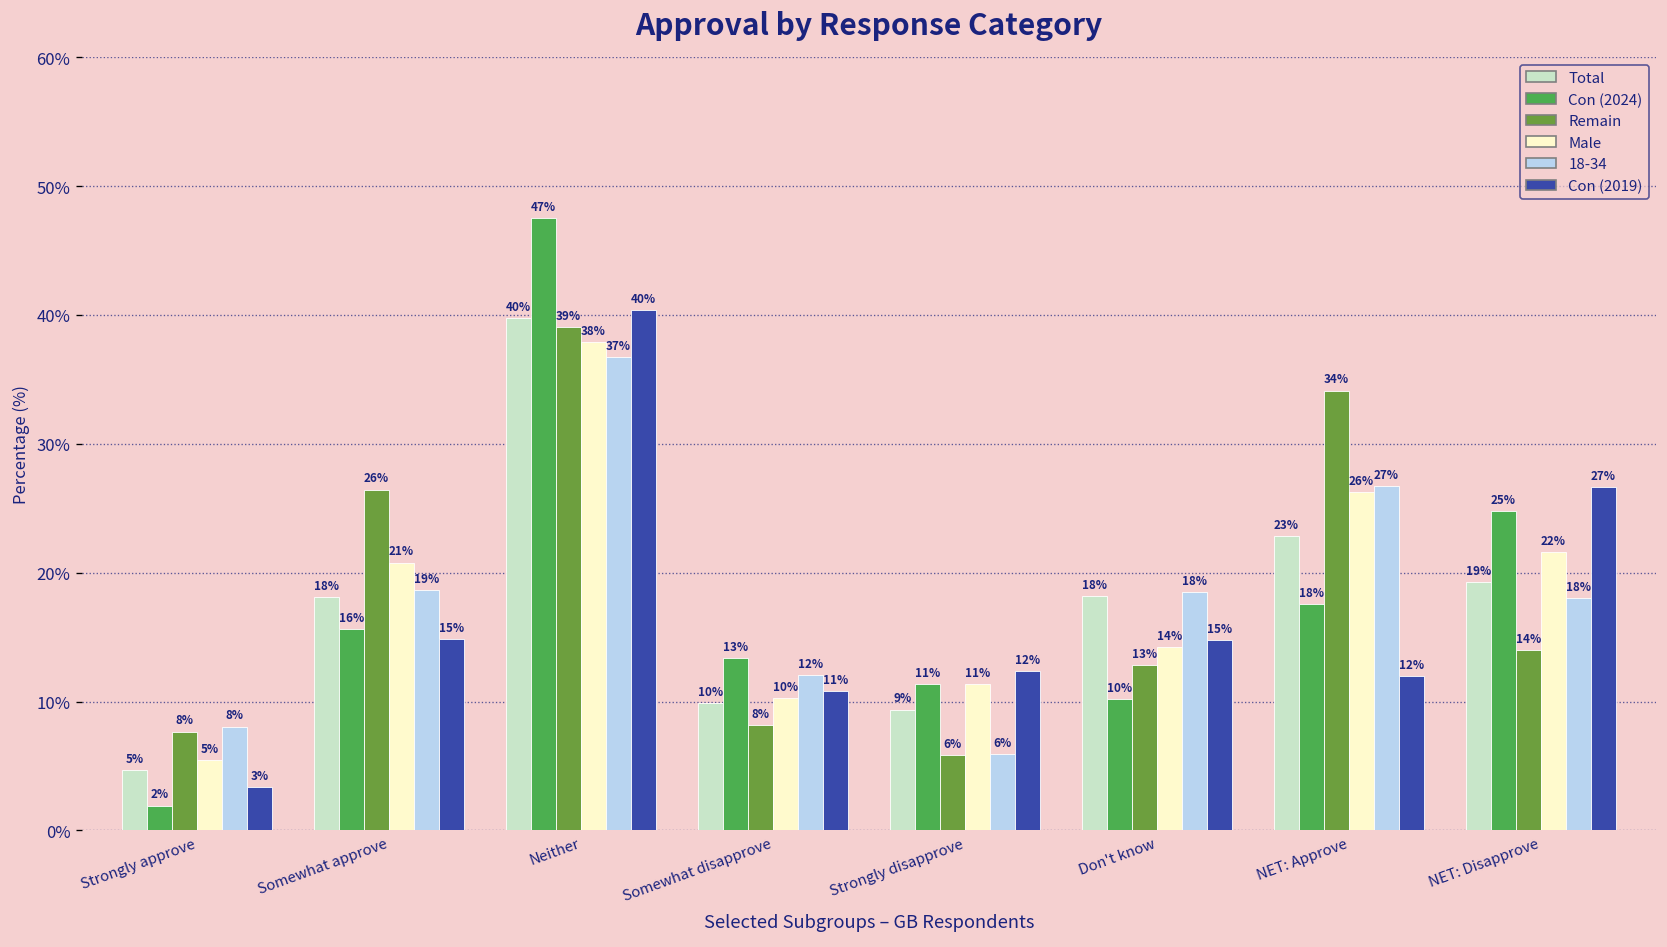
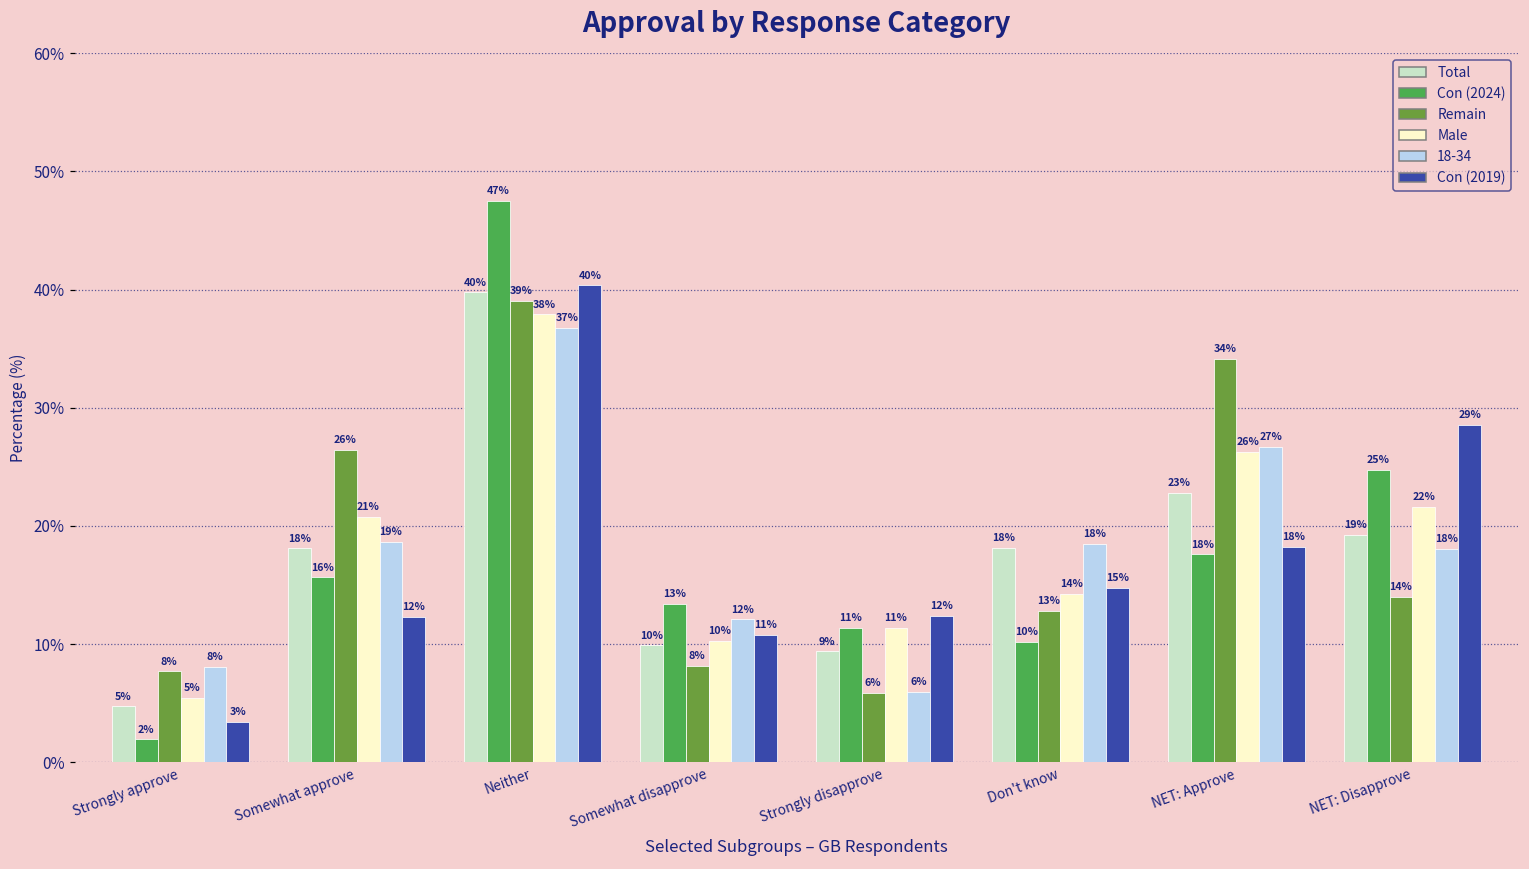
  {
    "Con (2019)": {
      "Strongly approve": "3%",
-     "Somewhat approve": "15%",
+     "Somewhat approve": "12%",
      "Neither": "40%",
      "Somewhat disapprove": "11%",
      "Strongly disapprove": "12%",
      "Don't know": "15%",
-     "NET: Approve": "12%",
-     "NET: Disapprove": "27%"
+     "NET: Approve": "18%",
+     "NET: Disapprove": "29%"
    }
  }
